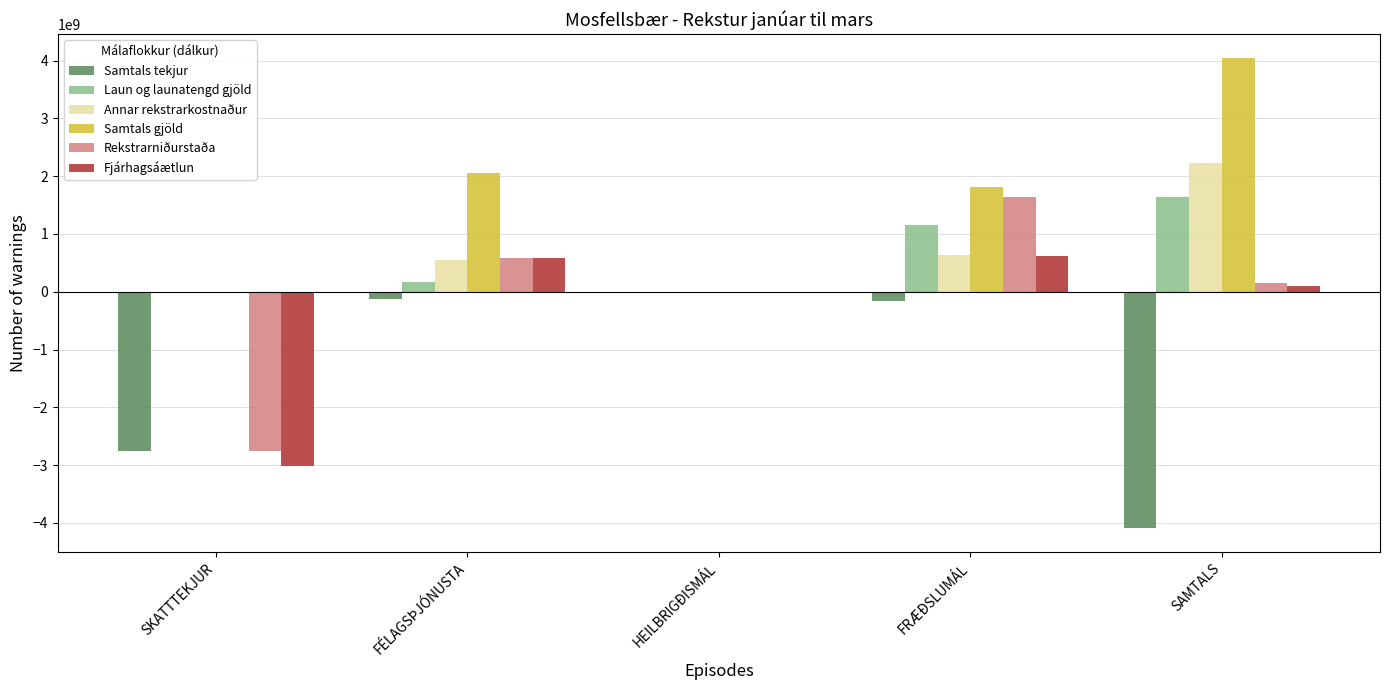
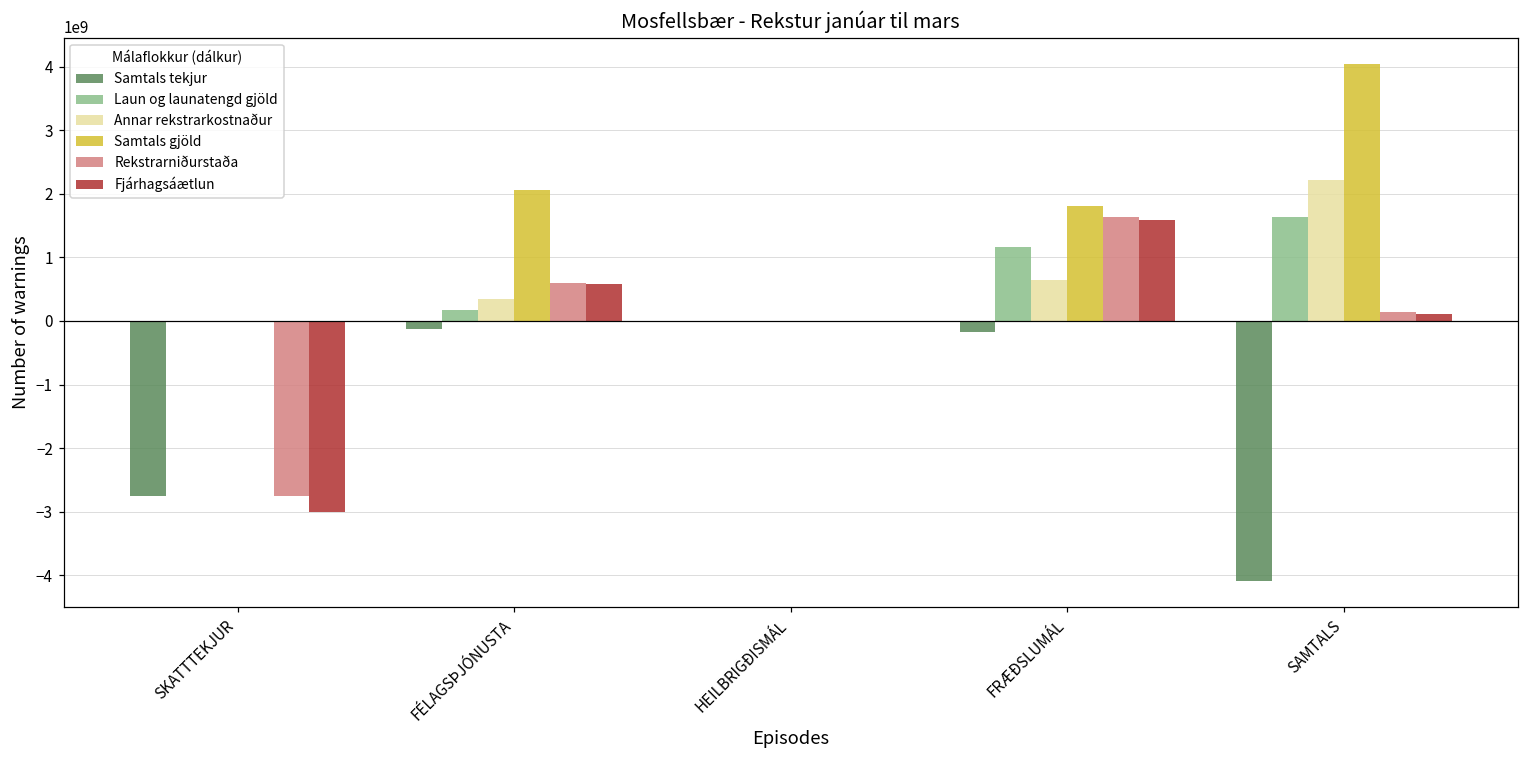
  {
    "Samtals tekjur": {
      "SKATTTEKJUR": -2800000000,
      "FÉLAGSÞJÓNUSTA": -100000000,
      "HEILBRIGÐISMÁL": 0,
      "FRÆÐSLUMÁL": -200000000,
      "SAMTALS": -4100000000
    },
    "Laun og launatengd gjöld": {
      "SKATTTEKJUR": 0,
      "FÉLAGSÞJÓNUSTA": 200000000,
      "HEILBRIGÐISMÁL": 0,
      "FRÆÐSLUMÁL": 1200000000,
      "SAMTALS": 1600000000
    },
    "Annar rekstrarkostnaður": {
      "SKATTTEKJUR": 0,
-     "FÉLAGSÞJÓNUSTA": 600000000,
+     "FÉLAGSÞJÓNUSTA": 300000000,
      "HEILBRIGÐISMÁL": 0,
      "FRÆÐSLUMÁL": 600000000,
      "SAMTALS": 2200000000
    },
    "Samtals gjöld": {
      "SKATTTEKJUR": 0,
      "FÉLAGSÞJÓNUSTA": 2100000000,
      "HEILBRIGÐISMÁL": 0,
      "FRÆÐSLUMÁL": 1800000000,
      "SAMTALS": 4000000000
    },
    "Rekstrarniðurstaða": {
      "SKATTTEKJUR": -2800000000,
      "FÉLAGSÞJÓNUSTA": 600000000,
      "HEILBRIGÐISMÁL": 0,
      "FRÆÐSLUMÁL": 1600000000,
      "SAMTALS": 100000000
    },
    "Fjárhagsáætlun": {
      "SKATTTEKJUR": -3000000000,
      "FÉLAGSÞJÓNUSTA": 600000000,
      "HEILBRIGÐISMÁL": 0,
-     "FRÆÐSLUMÁL": 600000000,
+     "FRÆÐSLUMÁL": 1600000000,
      "SAMTALS": 100000000
    }
  }
